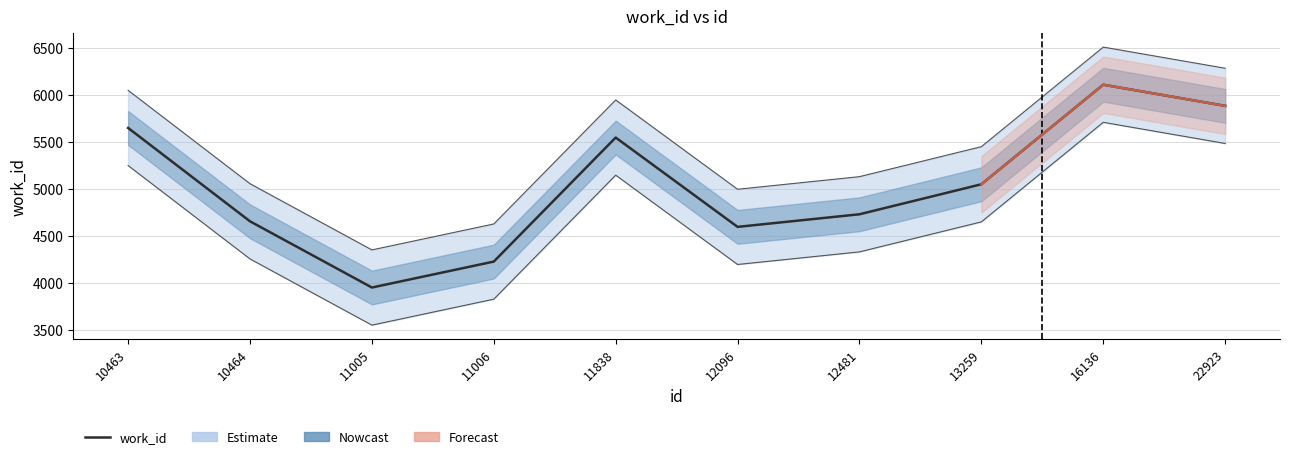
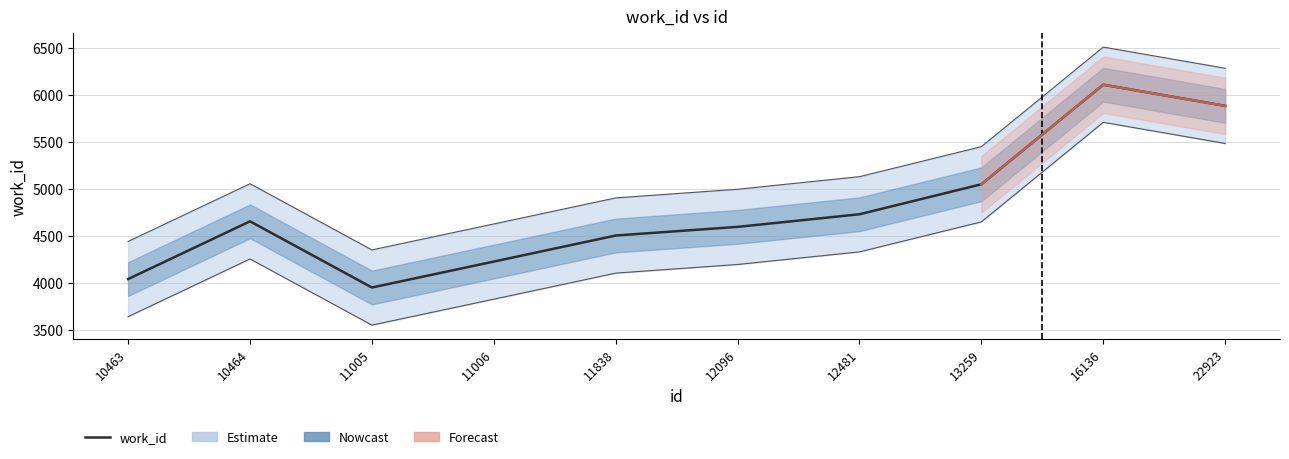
  {
    "work_id": {
-     "10463": 5600,
+     "10463": 4000,
      "10464": 4700,
      "11005": 3900,
      "11006": 4200,
-     "11838": 5500,
+     "11838": 4500,
      "12096": 4600,
      "12481": 4700
    }
  }
